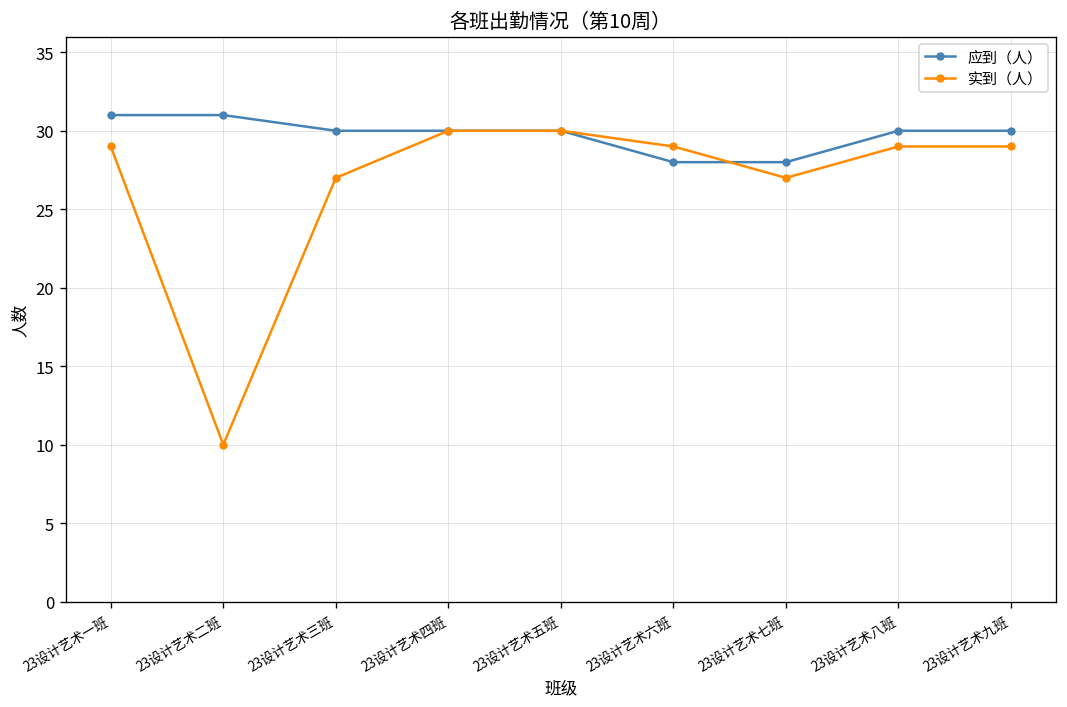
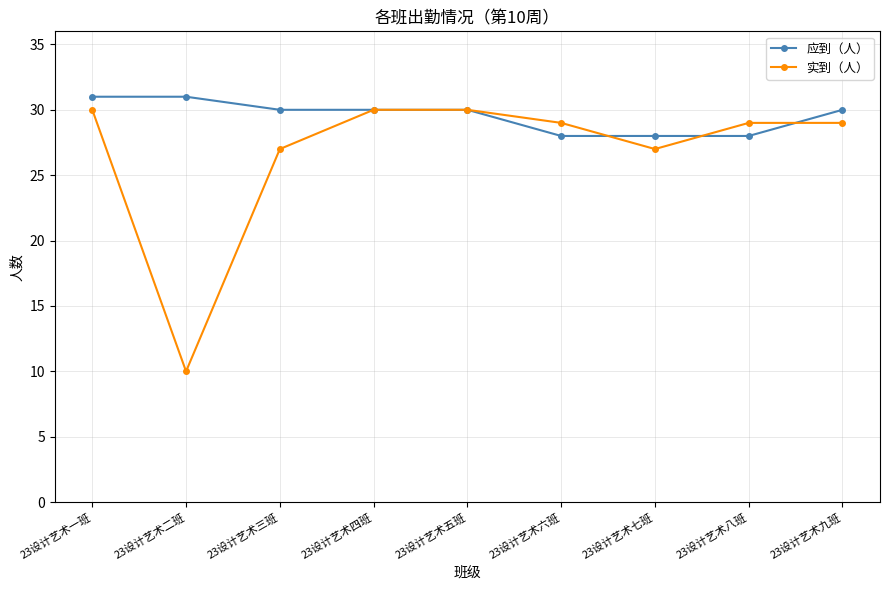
  {
    "应到（人）": {
      "23设计艺术一班": 31,
      "23设计艺术二班": 31,
      "23设计艺术三班": 30,
      "23设计艺术六班": 28,
      "23设计艺术七班": 28,
-     "23设计艺术八班": 30,
+     "23设计艺术八班": 28,
      "23设计艺术九班": 30
    },
    "实到（人）": {
-     "23设计艺术一班": 29,
+     "23设计艺术一班": 30,
      "23设计艺术二班": 10,
      "23设计艺术三班": 27,
      "23设计艺术六班": 29,
      "23设计艺术七班": 27,
      "23设计艺术八班": 29,
      "23设计艺术九班": 29
    }
  }
